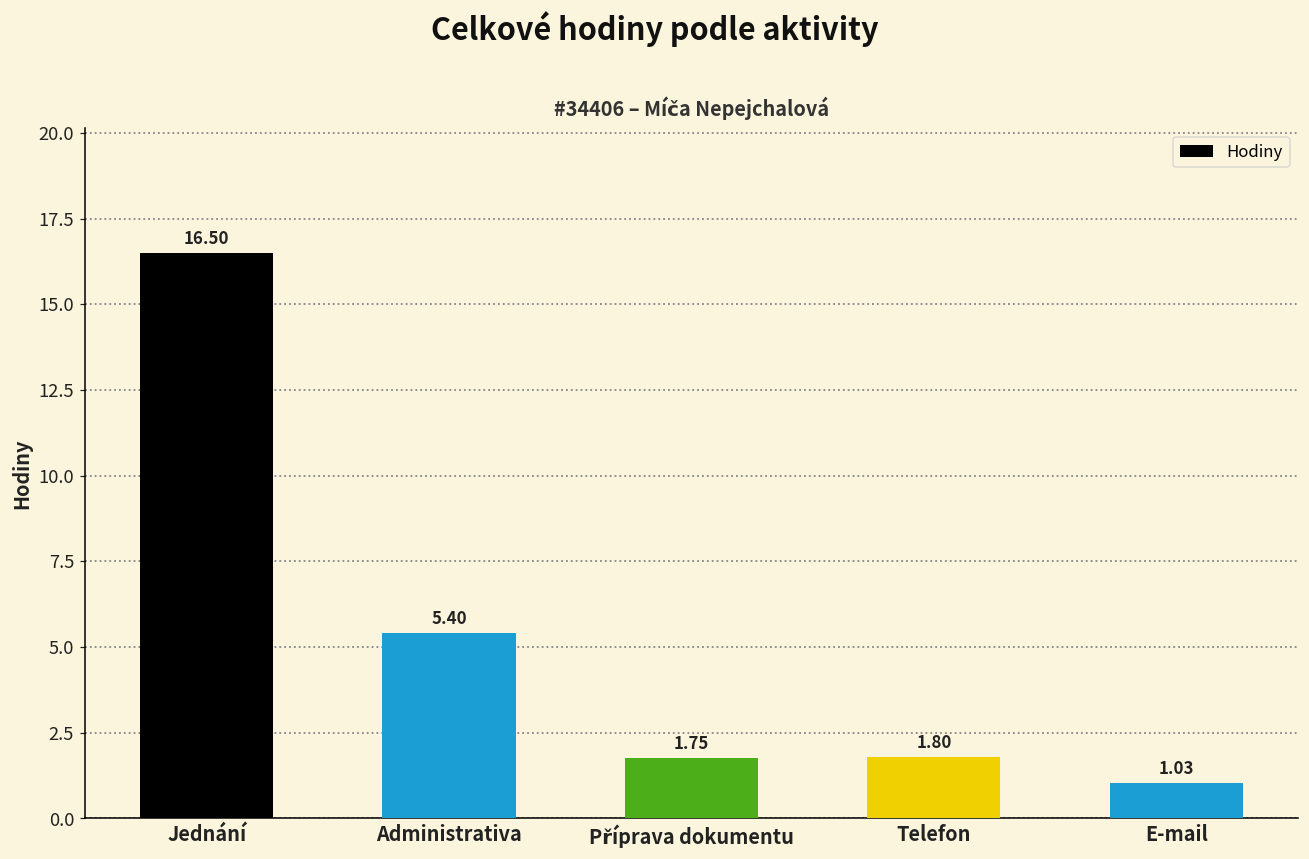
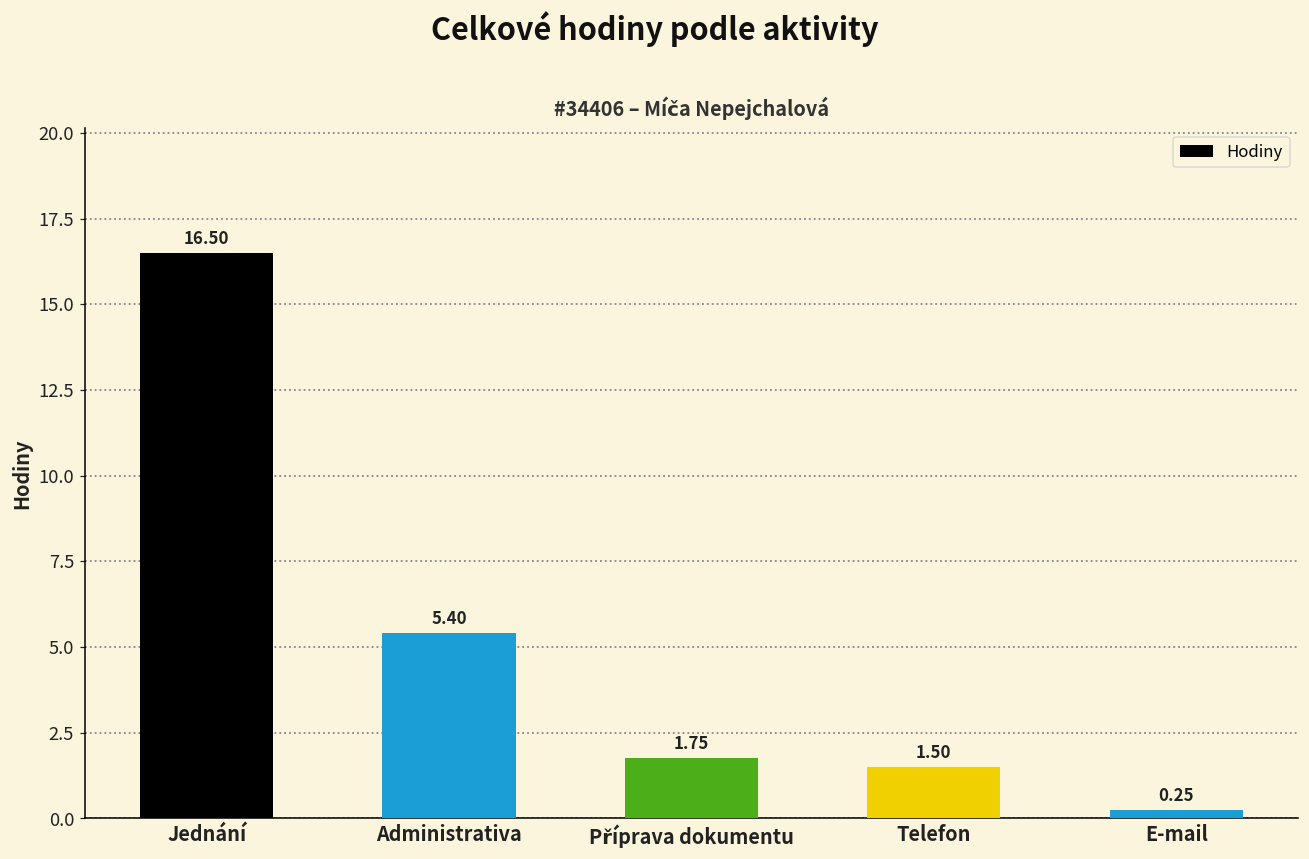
  {
    "Jednání": 16.50,
    "Administrativa": 5.40,
    "Příprava dokumentu": 1.75,
-   "Telefon": 1.80,
-   "E-mail": 1.03
+   "Telefon": 1.50,
+   "E-mail": 0.25
  }
